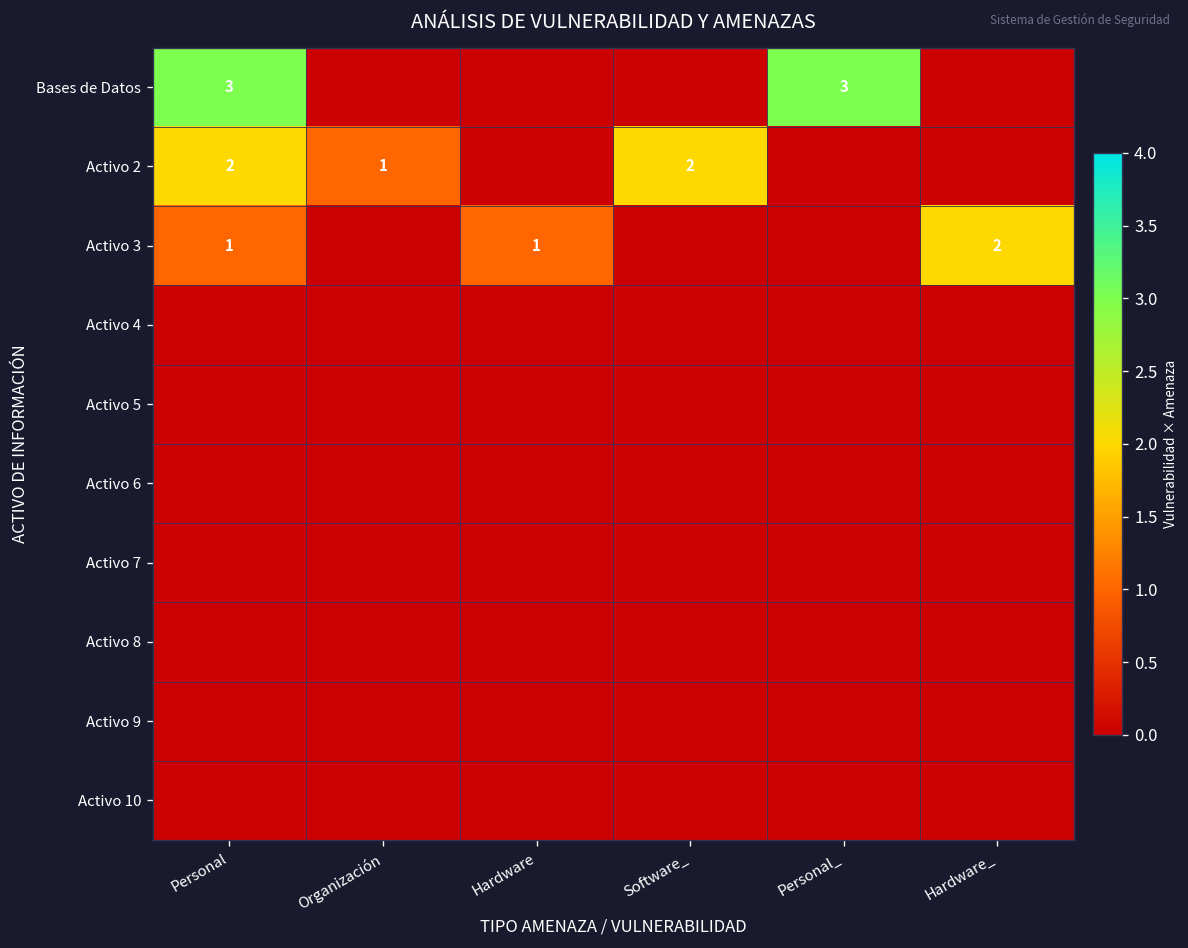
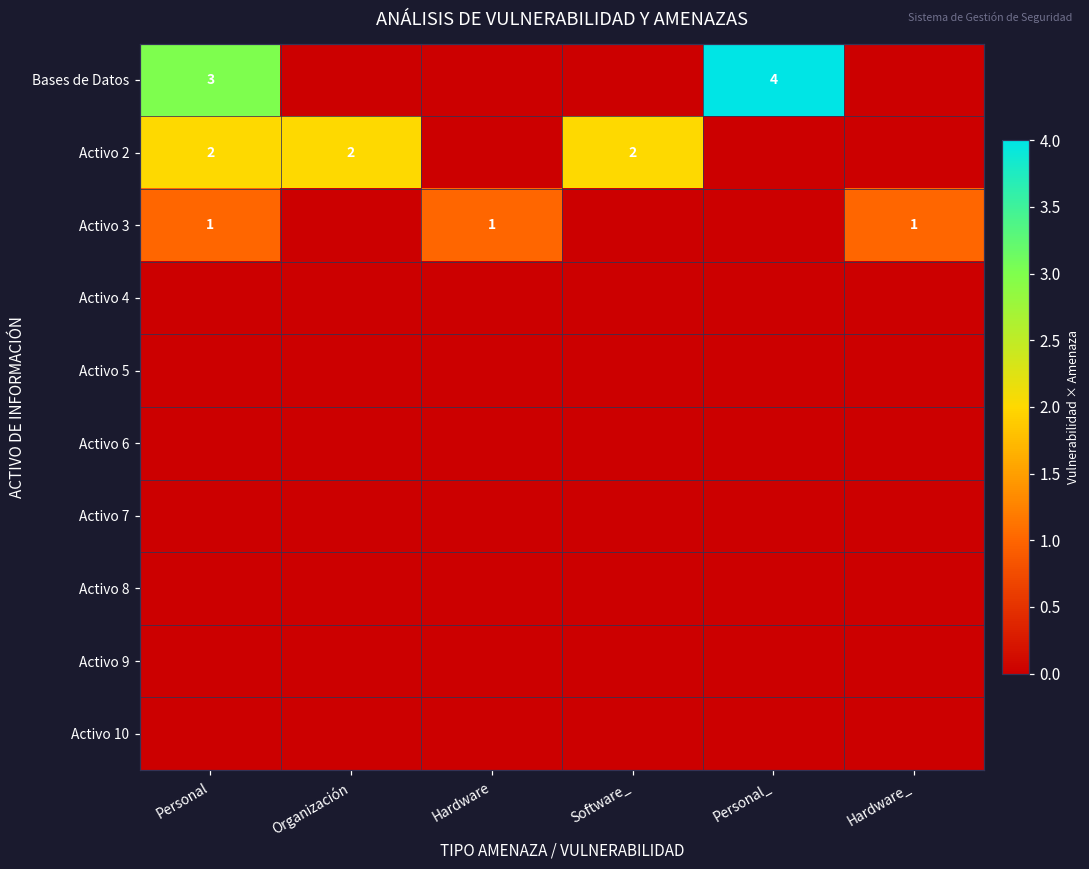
  {
    "Bases de Datos": {
      "Personal": 3,
-     "Personal_": 3
+     "Personal_": 4
    },
    "Activo 2": {
      "Personal": 2,
-     "Organización": 1,
+     "Organización": 2,
      "Software_": 2
    },
    "Activo 3": {
      "Personal": 1,
      "Hardware": 1,
-     "Hardware_": 2
+     "Hardware_": 1
    }
  }
